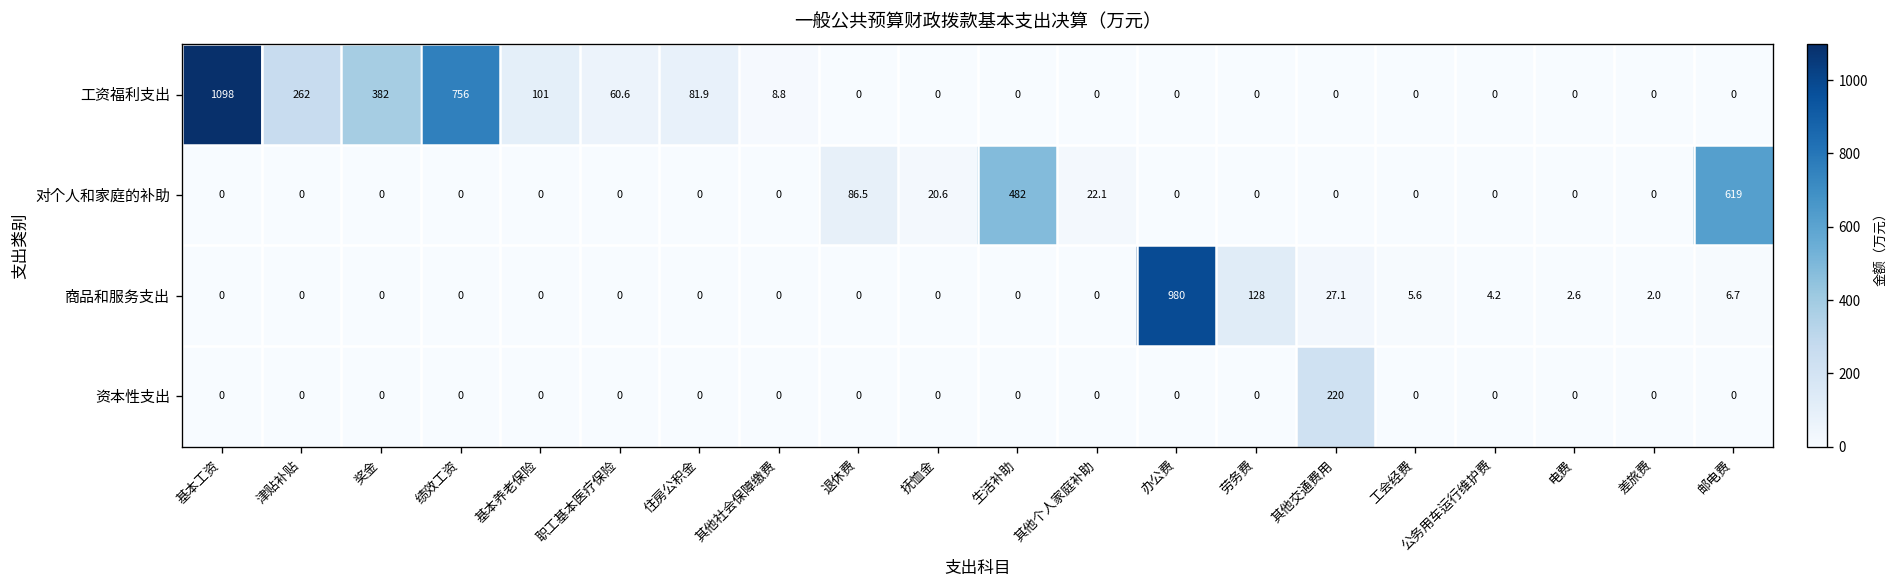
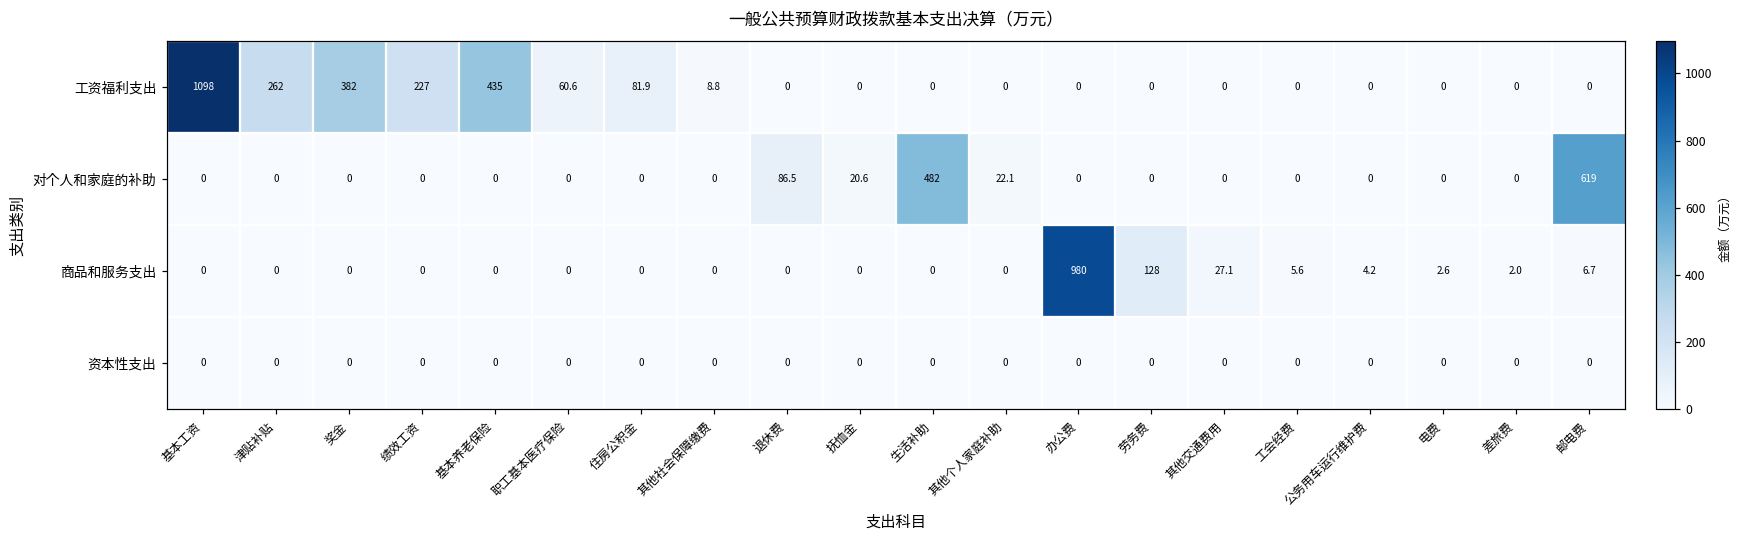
  {
    "工资福利支出": {
      "基本工资": 1098,
      "津贴补贴": 262,
      "奖金": 382,
-     "绩效工资": 756,
-     "基本养老保险": 101,
+     "绩效工资": 227,
+     "基本养老保险": 435,
      "职工基本医疗保险": 60.6,
      "住房公积金": 81.9,
      "其他社会保障缴费": 8.8,
      "退休费": 0,
      "抚恤金": 0,
      "生活补助": 0,
      "其他个人家庭补助": 0,
      "办公费": 0,
      "劳务费": 0,
      "其他交通费用": 0,
      "工会经费": 0,
      "公务用车运行维护费": 0,
      "电费": 0,
      "差旅费": 0,
      "邮电费": 0
    },
    "对个人和家庭的补助": {
      "基本工资": 0,
      "津贴补贴": 0,
      "奖金": 0,
      "绩效工资": 0,
      "基本养老保险": 0,
      "职工基本医疗保险": 0,
      "住房公积金": 0,
      "其他社会保障缴费": 0,
      "退休费": 86.5,
      "抚恤金": 20.6,
      "生活补助": 482,
      "其他个人家庭补助": 22.1,
      "办公费": 0,
      "劳务费": 0,
      "其他交通费用": 0,
      "工会经费": 0,
      "公务用车运行维护费": 0,
      "电费": 0,
      "差旅费": 0,
      "邮电费": 619
    },
    "商品和服务支出": {
      "基本工资": 0,
      "津贴补贴": 0,
      "奖金": 0,
      "绩效工资": 0,
      "基本养老保险": 0,
      "职工基本医疗保险": 0,
      "住房公积金": 0,
      "其他社会保障缴费": 0,
      "退休费": 0,
      "抚恤金": 0,
      "生活补助": 0,
      "其他个人家庭补助": 0,
      "办公费": 980,
      "劳务费": 128,
      "其他交通费用": 27.1,
      "工会经费": 5.6,
      "公务用车运行维护费": 4.2,
      "电费": 2.6,
      "差旅费": 2.0,
      "邮电费": 6.7
    },
    "资本性支出": {
      "基本工资": 0,
      "津贴补贴": 0,
      "奖金": 0,
      "绩效工资": 0,
      "基本养老保险": 0,
      "职工基本医疗保险": 0,
      "住房公积金": 0,
      "其他社会保障缴费": 0,
      "退休费": 0,
      "抚恤金": 0,
      "生活补助": 0,
      "其他个人家庭补助": 0,
      "办公费": 0,
      "劳务费": 0,
-     "其他交通费用": 220,
+     "其他交通费用": 0,
      "工会经费": 0,
      "公务用车运行维护费": 0,
      "电费": 0,
      "差旅费": 0,
      "邮电费": 0
    }
  }
